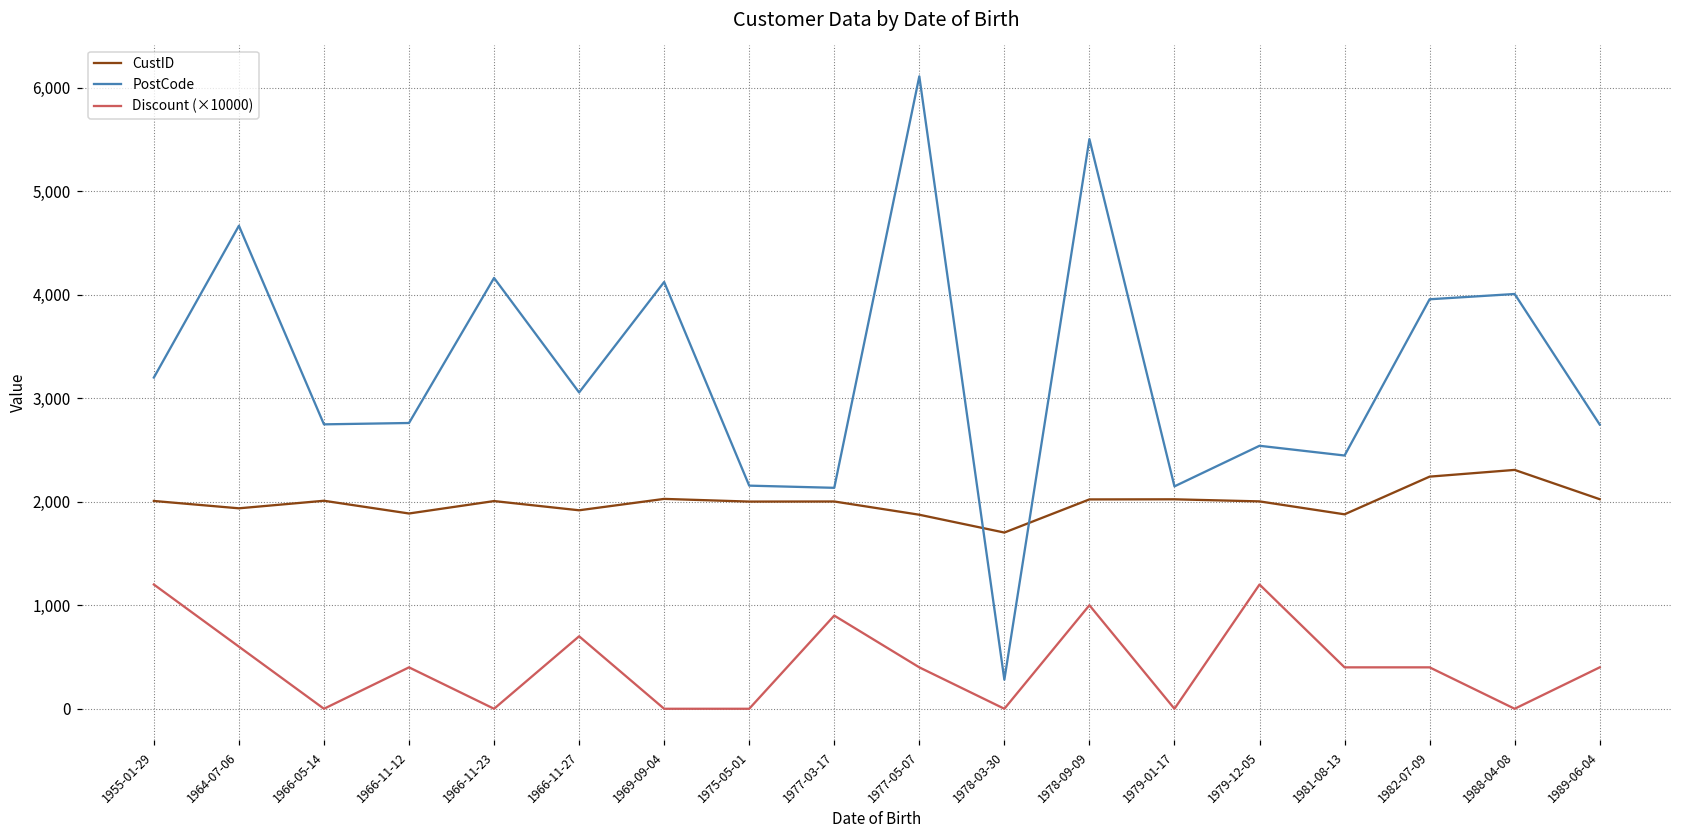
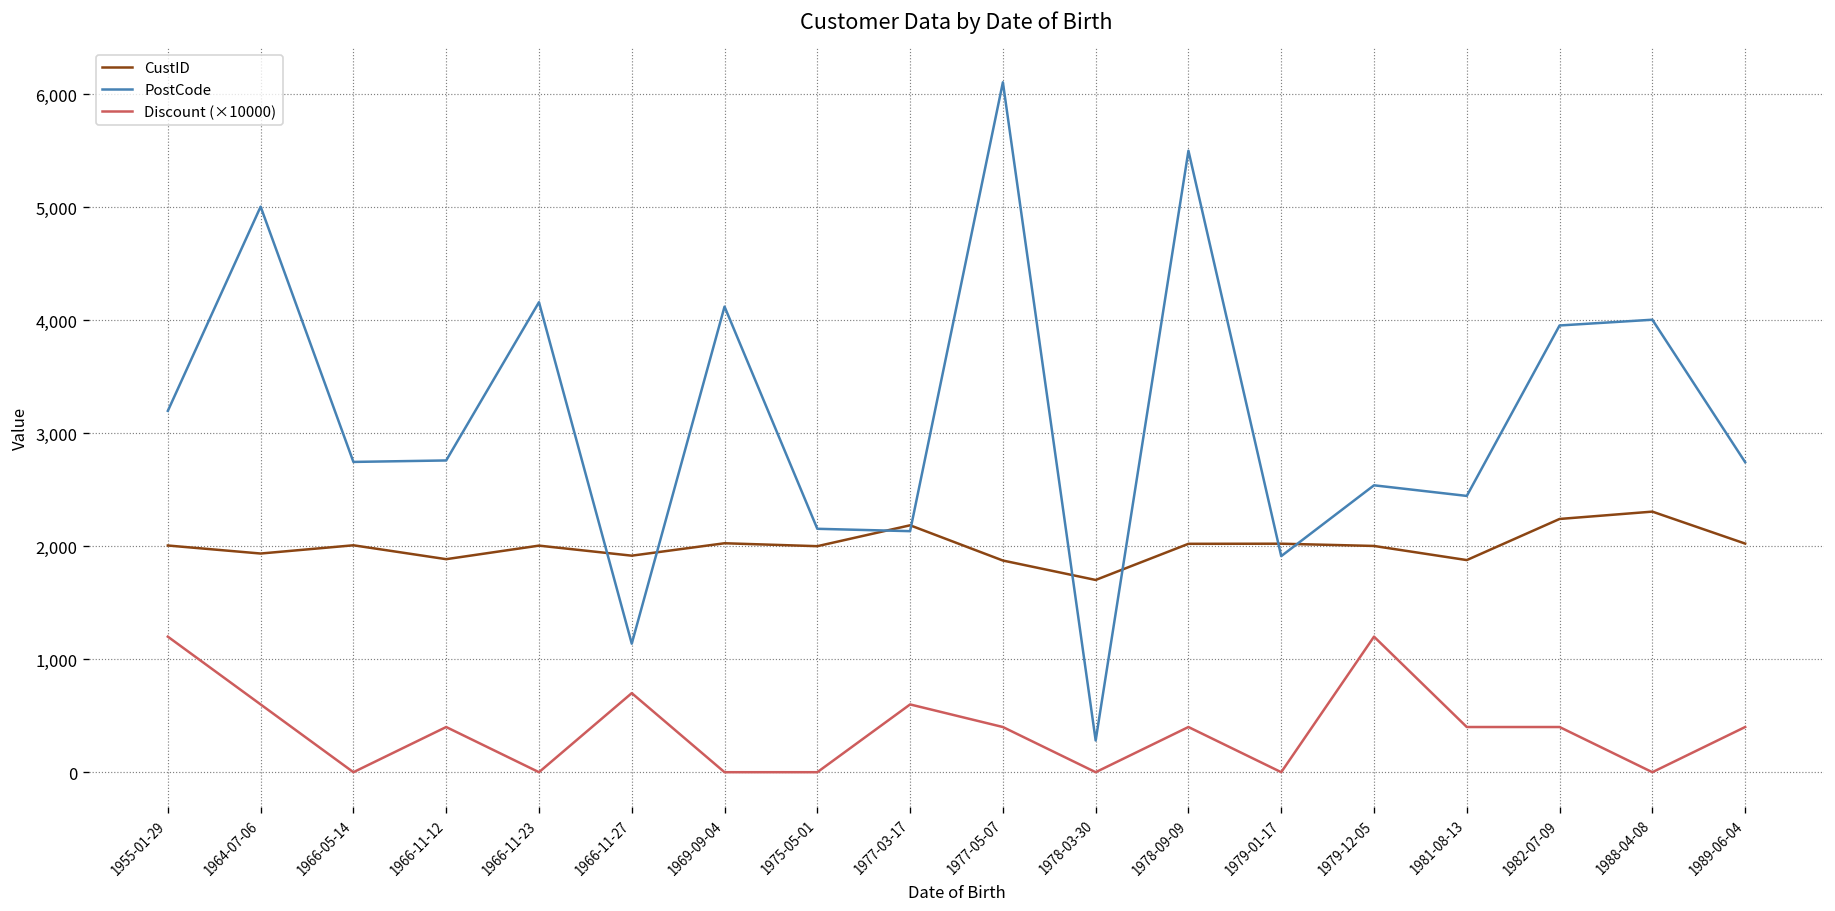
  {
    "CustID": {
      "1955-01-29": "2,000",
      "1964-07-06": "1,900",
      "1966-05-14": "2,000",
      "1966-11-12": "1,900",
      "1966-11-23": "2,000",
      "1966-11-27": "1,900",
      "1969-09-04": "2,000",
      "1975-05-01": "2,000",
-     "1977-03-17": "2,000",
+     "1977-03-17": "2,200",
      "1977-05-07": "1,900",
      "1978-03-30": "1,700",
      "1978-09-09": "2,000",
      "1979-01-17": "2,000",
      "1979-12-05": "2,000",
      "1981-08-13": "1,900",
      "1982-07-09": "2,200",
      "1988-04-08": "2,300",
      "1989-06-04": "2,000"
    },
    "PostCode": {
      "1955-01-29": "3,200",
-     "1964-07-06": "4,700",
+     "1964-07-06": "5,000",
      "1966-05-14": "2,700",
      "1966-11-12": "2,800",
      "1966-11-23": "4,200",
-     "1966-11-27": "3,100",
+     "1966-11-27": "1,100",
      "1969-09-04": "4,100",
      "1975-05-01": "2,200",
      "1977-03-17": "2,100",
      "1977-05-07": "6,100",
      "1978-03-30": "300",
      "1978-09-09": "5,500",
-     "1979-01-17": "2,100",
+     "1979-01-17": "1,900",
      "1979-12-05": "2,500",
      "1981-08-13": "2,400",
      "1982-07-09": "4,000",
      "1988-04-08": "4,000",
      "1989-06-04": "2,700"
    },
    "Discount (×10000)": {
      "1955-01-29": "1,200",
      "1964-07-06": "600",
      "1966-05-14": "0",
      "1966-11-12": "400",
      "1966-11-23": "0",
      "1966-11-27": "700",
      "1969-09-04": "0",
      "1975-05-01": "0",
-     "1977-03-17": "900",
+     "1977-03-17": "600",
      "1977-05-07": "400",
      "1978-03-30": "0",
-     "1978-09-09": "1,000",
+     "1978-09-09": "400",
      "1979-01-17": "0",
      "1979-12-05": "1,200",
      "1981-08-13": "400",
      "1982-07-09": "400",
      "1988-04-08": "0",
      "1989-06-04": "400"
    }
  }
